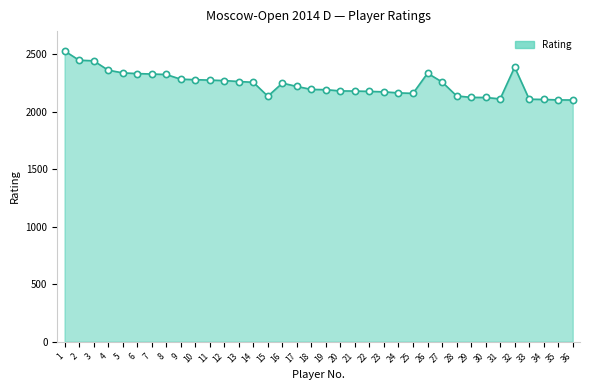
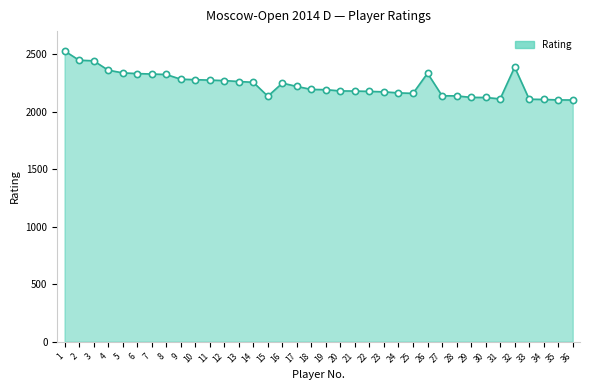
  {
    "1": 2530,
    "2": 2450,
    "3": 2440,
    "4": 2360,
    "5": 2340,
    "6": 2330,
    "7": 2330,
    "8": 2320,
    "9": 2280,
    "10": 2280,
    "11": 2270,
    "12": 2270,
    "13": 2260,
    "14": 2260,
    "15": 2130,
    "16": 2250,
    "17": 2220,
    "18": 2190,
    "19": 2190,
    "20": 2180,
    "21": 2180,
    "22": 2180,
    "23": 2170,
    "24": 2160,
    "25": 2160,
    "26": 2330,
-   "27": 2260,
+   "27": 2140,
    "28": 2140,
    "29": 2120,
    "30": 2120,
    "31": 2110,
    "32": 2390,
    "33": 2110,
    "34": 2110,
    "35": 2100,
    "36": 2100
  }
